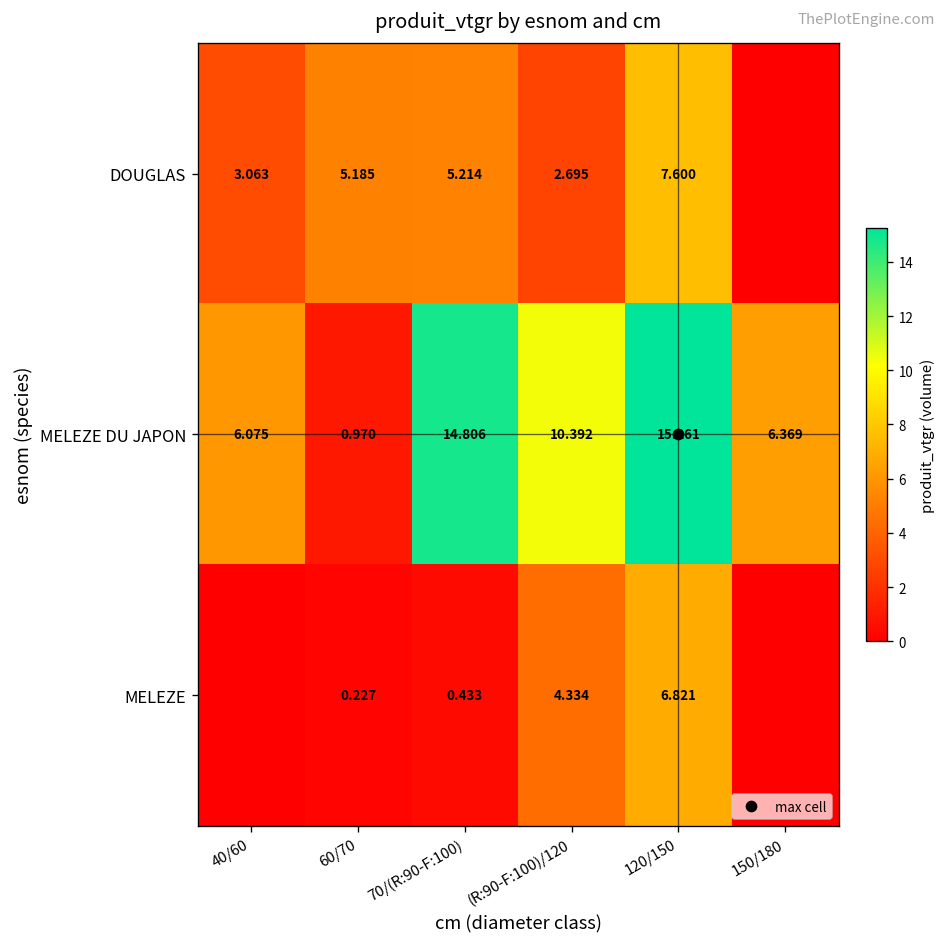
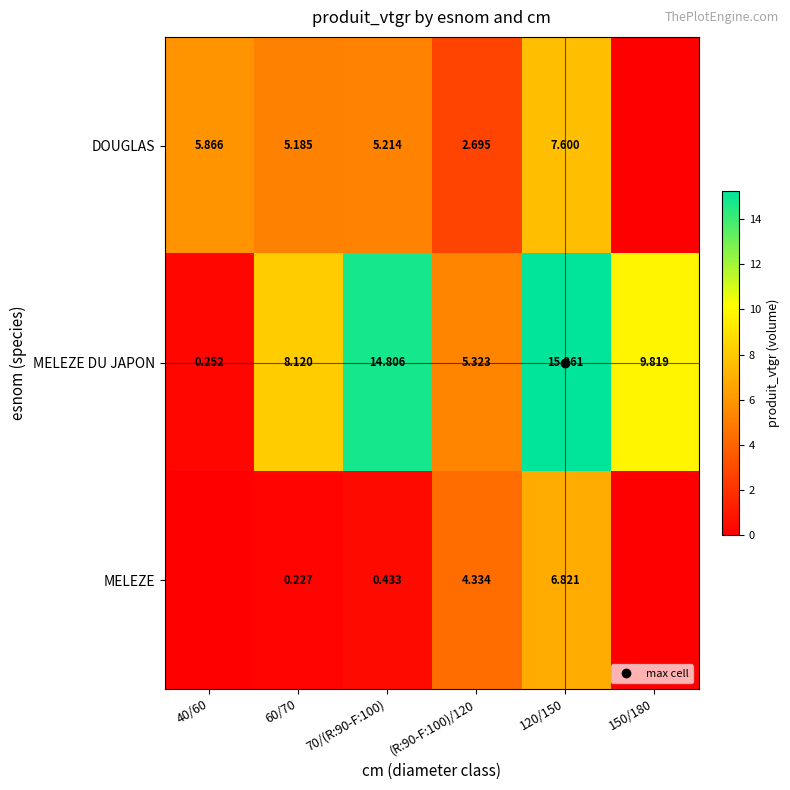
  {
    "DOUGLAS": {
-     "40/60": 3.063,
+     "40/60": 5.866,
      "60/70": 5.185,
      "70/(R:90-F:100)": 5.214,
      "(R:90-F:100)/120": 2.695,
      "120/150": 7.600
    },
    "MELEZE DU JAPON": {
-     "40/60": 6.075,
-     "60/70": 0.970,
+     "40/60": 0.252,
+     "60/70": 8.120,
      "70/(R:90-F:100)": 14.806,
-     "(R:90-F:100)/120": 10.392,
-     "150/180": 6.369
+     "(R:90-F:100)/120": 5.323,
+     "150/180": 9.819
    },
    "MELEZE": {
      "60/70": 0.227,
      "70/(R:90-F:100)": 0.433,
      "(R:90-F:100)/120": 4.334,
      "120/150": 6.821
    }
  }
